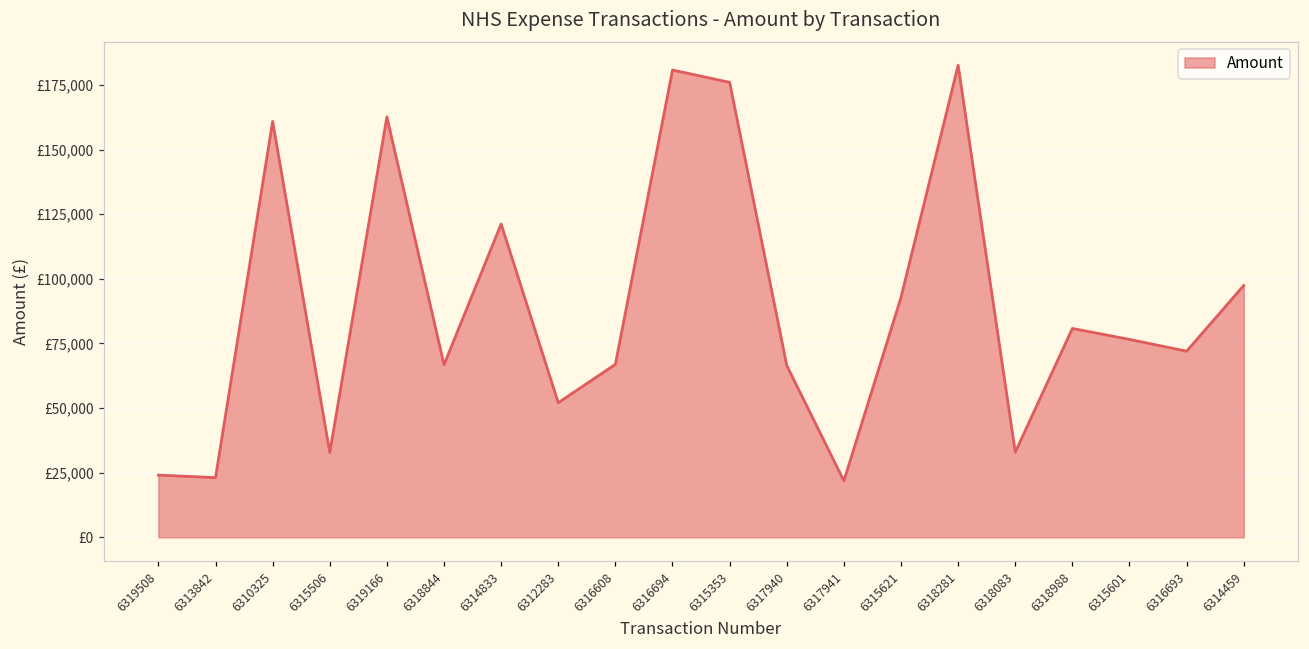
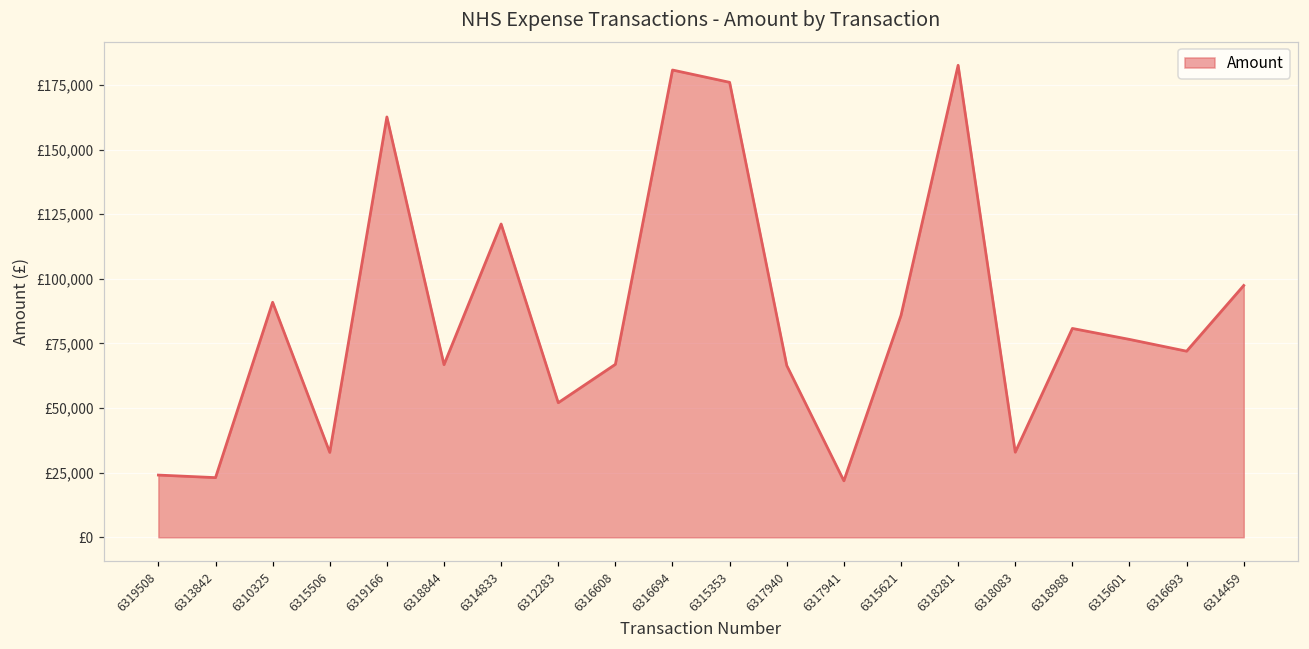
  {
    "6319508": "£24,000",
    "6313842": "£23,000",
-   "6310325": "£161,000",
+   "6310325": "£91,000",
    "6315506": "£33,000",
    "6319166": "£163,000",
    "6318844": "£67,000",
    "6314833": "£121,000",
    "6312283": "£52,000",
    "6316608": "£67,000",
    "6316694": "£181,000",
    "6315353": "£176,000",
    "6317940": "£66,000",
    "6317941": "£22,000",
-   "6315621": "£93,000",
+   "6315621": "£86,000",
    "6318281": "£183,000",
    "6318083": "£33,000",
    "6318988": "£81,000",
    "6315601": "£77,000",
    "6316693": "£72,000",
    "6314459": "£97,000"
  }
